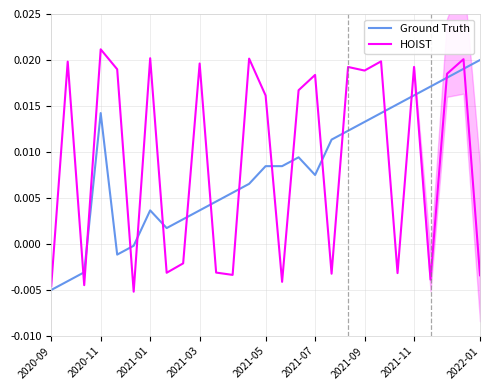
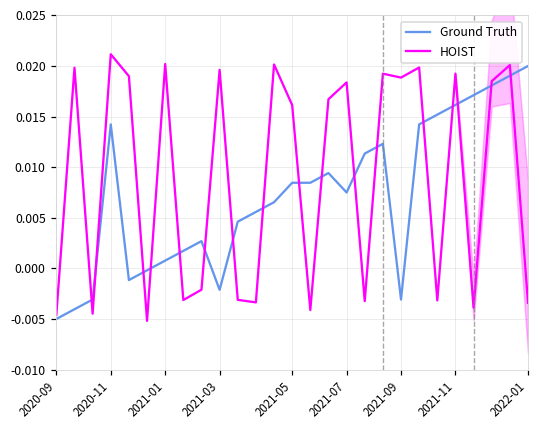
  {
    "Ground Truth": {
      "2020-09": -0.005,
      "2020-11": 0.014,
-     "2021-01": 0.004,
-     "2021-03": 0.004,
+     "2021-01": 0.001,
+     "2021-03": -0.002,
      "2021-05": 0.008,
      "2021-07": 0.008,
-     "2021-09": 0.013,
+     "2021-09": -0.003,
      "2021-11": 0.016,
      "2022-01": 0.020
    }
  }
